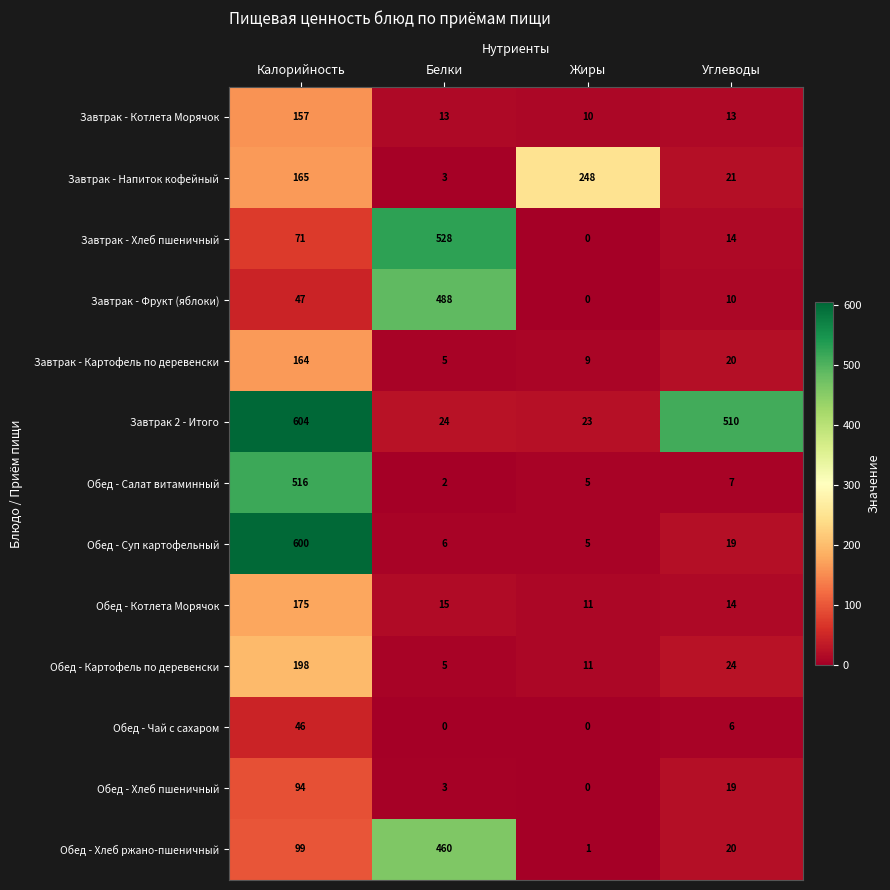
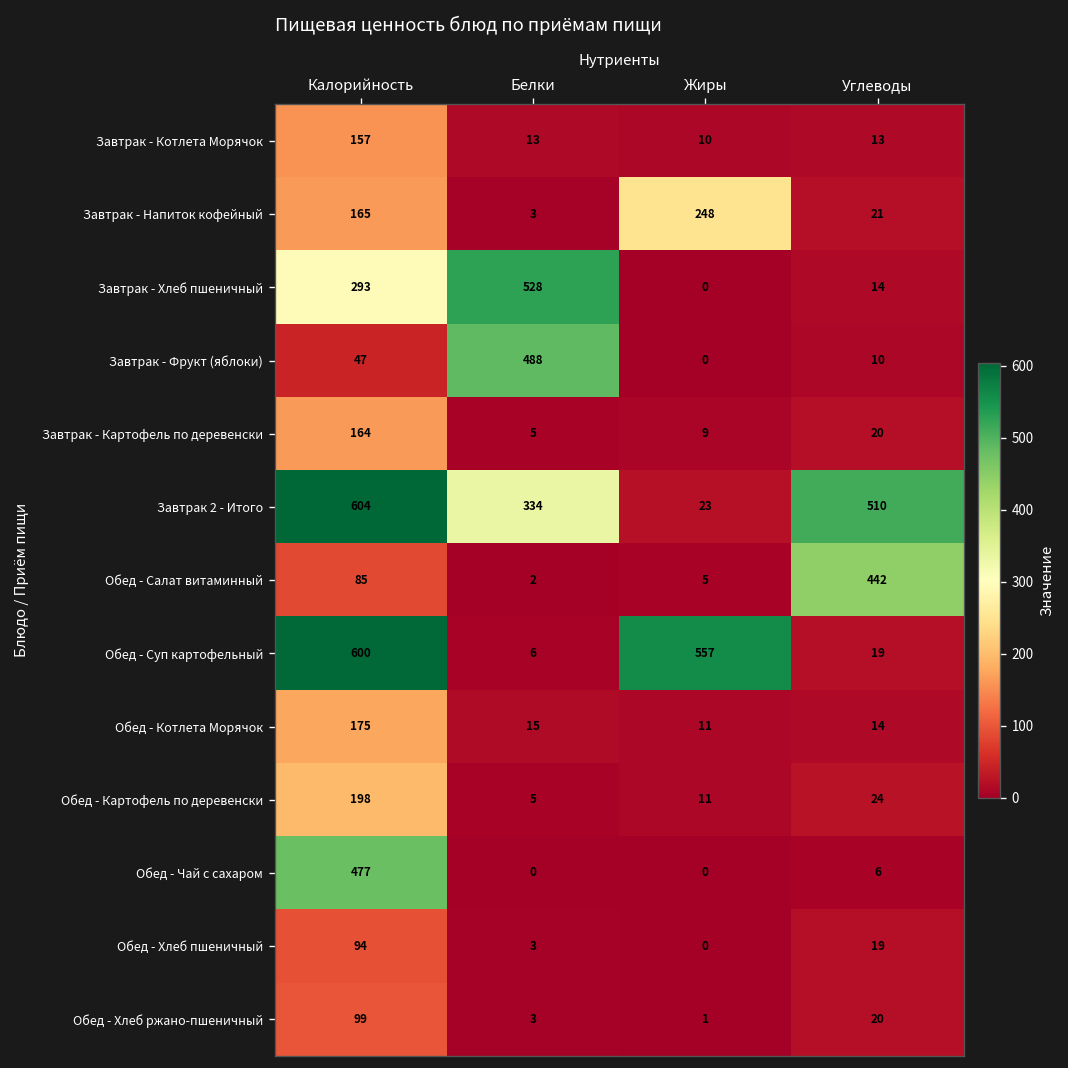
  {
    "Завтрак - Котлета Морячок": {
      "Калорийность": 157,
      "Белки": 13,
      "Жиры": 10,
      "Углеводы": 13
    },
    "Завтрак - Напиток кофейный": {
      "Калорийность": 165,
      "Белки": 3,
      "Жиры": 248,
      "Углеводы": 21
    },
    "Завтрак - Хлеб пшеничный": {
-     "Калорийность": 71,
+     "Калорийность": 293,
      "Белки": 528,
      "Жиры": 0,
      "Углеводы": 14
    },
    "Завтрак - Фрукт (яблоки)": {
      "Калорийность": 47,
      "Белки": 488,
      "Жиры": 0,
      "Углеводы": 10
    },
    "Завтрак - Картофель по деревенски": {
      "Калорийность": 164,
      "Белки": 5,
      "Жиры": 9,
      "Углеводы": 20
    },
    "Завтрак 2 - Итого": {
      "Калорийность": 604,
-     "Белки": 24,
+     "Белки": 334,
      "Жиры": 23,
      "Углеводы": 510
    },
    "Обед - Салат витаминный": {
-     "Калорийность": 516,
+     "Калорийность": 85,
      "Белки": 2,
      "Жиры": 5,
-     "Углеводы": 7
+     "Углеводы": 442
    },
    "Обед - Суп картофельный": {
      "Калорийность": 600,
      "Белки": 6,
-     "Жиры": 5,
+     "Жиры": 557,
      "Углеводы": 19
    },
    "Обед - Котлета Морячок": {
      "Калорийность": 175,
      "Белки": 15,
      "Жиры": 11,
      "Углеводы": 14
    },
    "Обед - Картофель по деревенски": {
      "Калорийность": 198,
      "Белки": 5,
      "Жиры": 11,
      "Углеводы": 24
    },
    "Обед - Чай с сахаром": {
-     "Калорийность": 46,
+     "Калорийность": 477,
      "Белки": 0,
      "Жиры": 0,
      "Углеводы": 6
    },
    "Обед - Хлеб пшеничный": {
      "Калорийность": 94,
      "Белки": 3,
      "Жиры": 0,
      "Углеводы": 19
    },
    "Обед - Хлеб ржано-пшеничный": {
      "Калорийность": 99,
-     "Белки": 460,
+     "Белки": 3,
      "Жиры": 1,
      "Углеводы": 20
    }
  }
